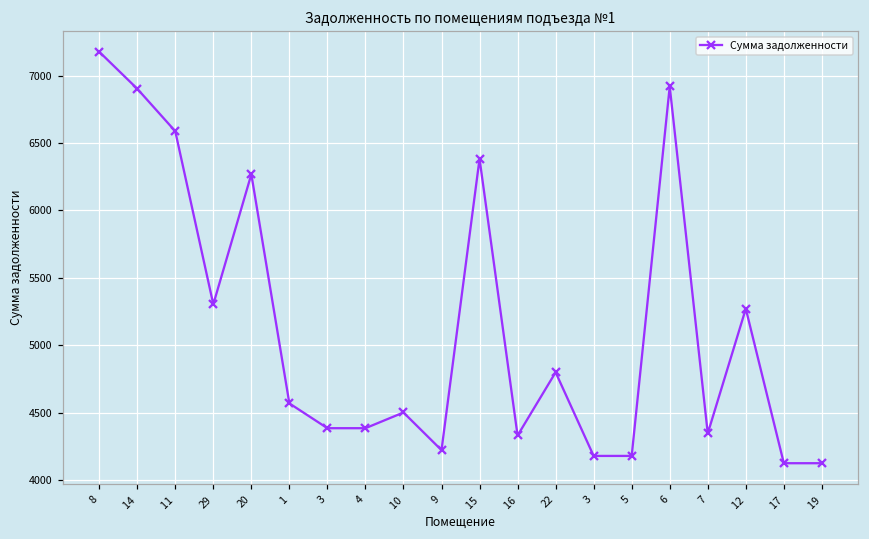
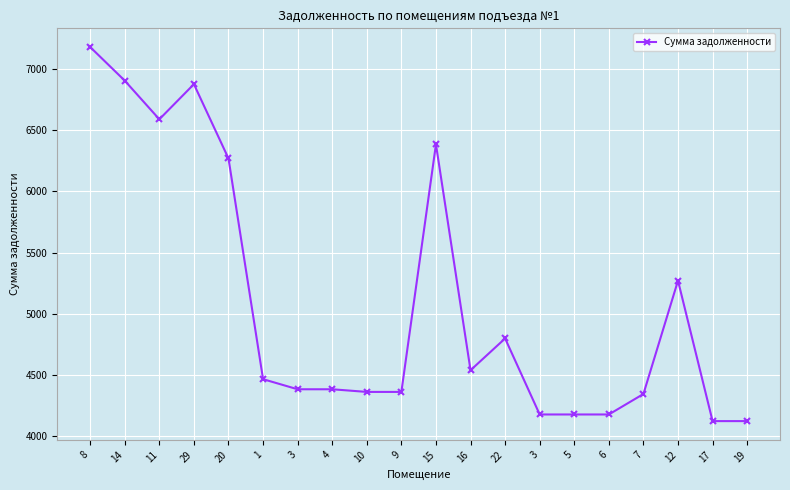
  {
    "8": 7180,
    "14": 6900,
    "11": 6590,
-   "29": 5300,
+   "29": 6870,
    "20": 6270,
-   "1": 4570,
+   "1": 4470,
    "4": 4380,
-   "10": 4500,
-   "9": 4220,
+   "10": 4360,
+   "9": 4360,
    "15": 6380,
-   "16": 4330,
+   "16": 4540,
    "22": 4800,
    "5": 4180,
-   "6": 6920,
+   "6": 4180,
    "7": 4350,
    "12": 5270,
    "17": 4120,
    "19": 4120
  }
